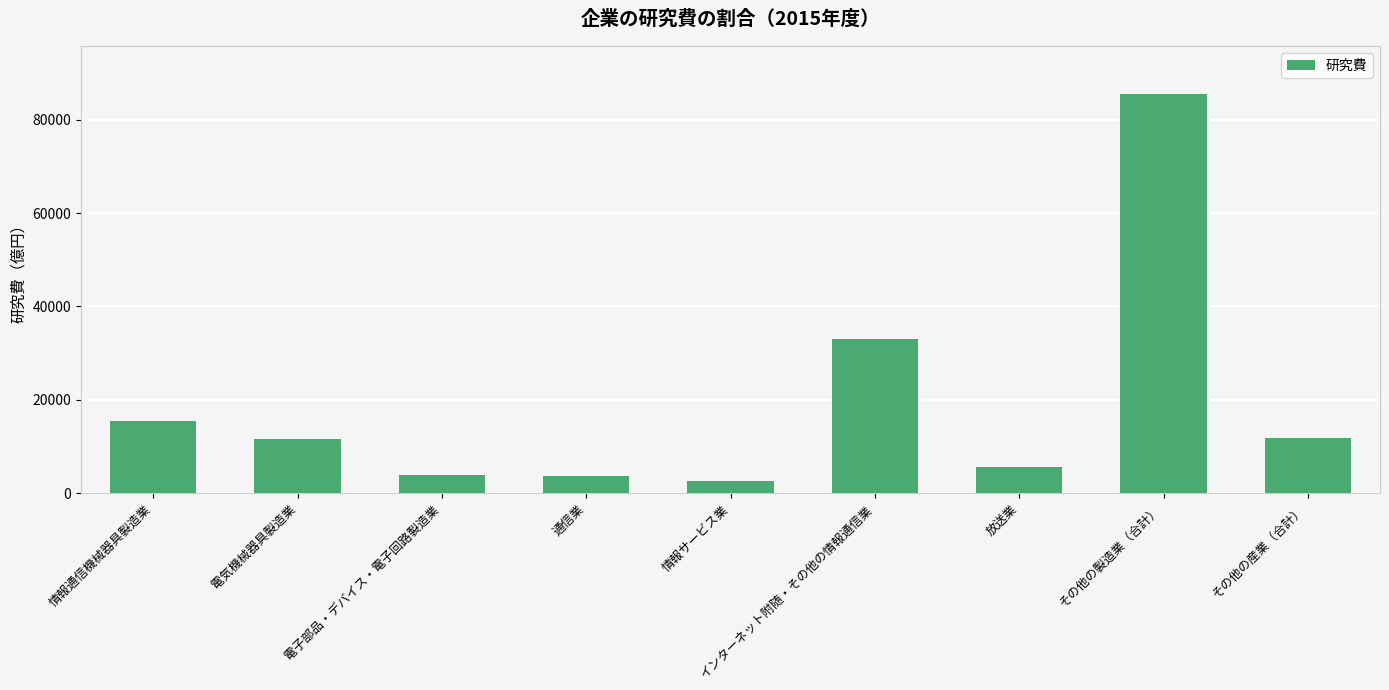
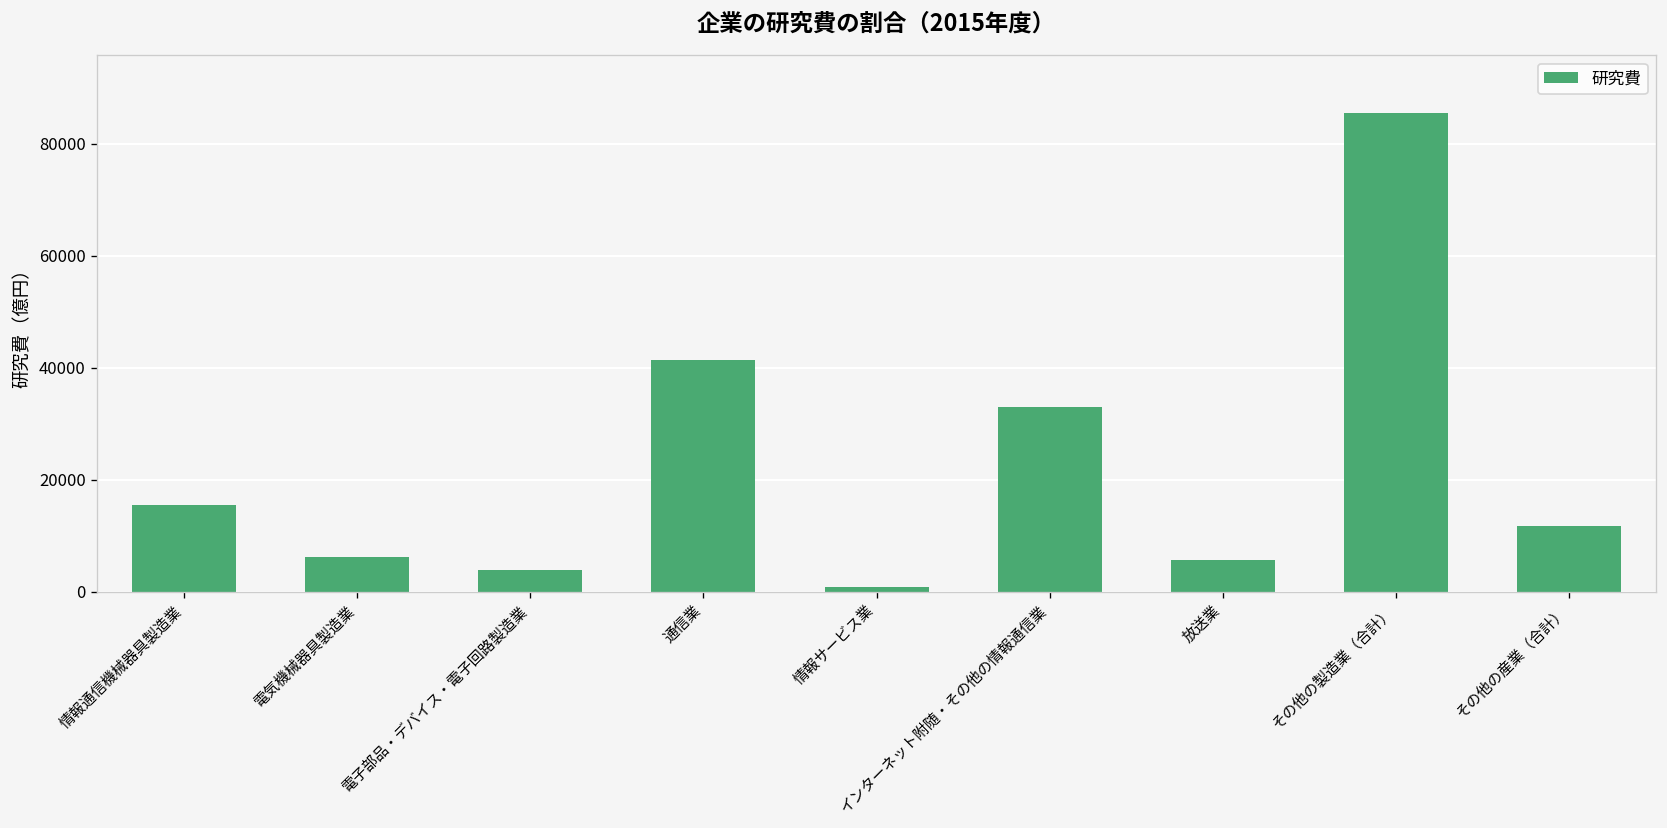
  {
    "情報通信機械器具製造業": 15000,
-   "電気機械器具製造業": 12000,
+   "電気機械器具製造業": 6000,
    "電子部品・デバイス・電子回路製造業": 4000,
-   "通信業": 4000,
-   "情報サービス業": 3000,
+   "通信業": 41000,
+   "情報サービス業": 1000,
    "インターネット附随・その他の情報通信業": 33000,
    "放送業": 6000,
    "その他の製造業（合計）": 86000,
    "その他の産業（合計）": 12000
  }
